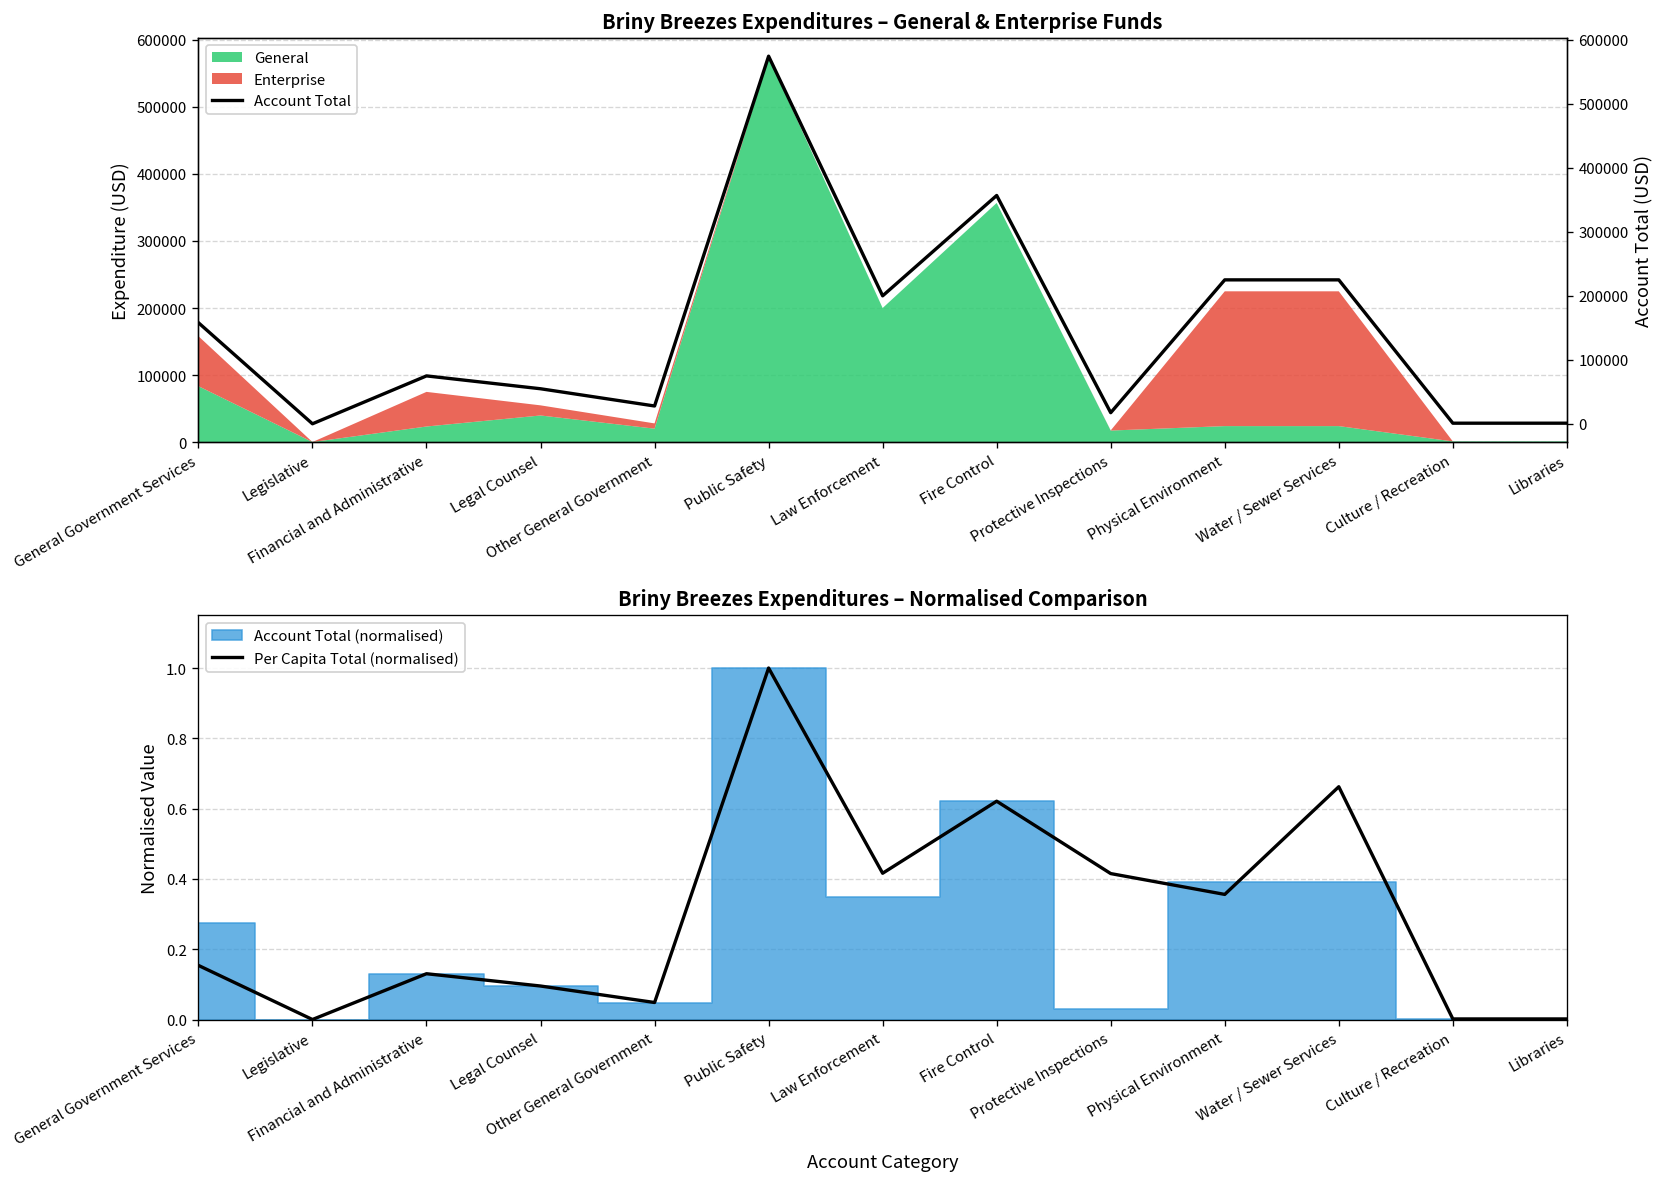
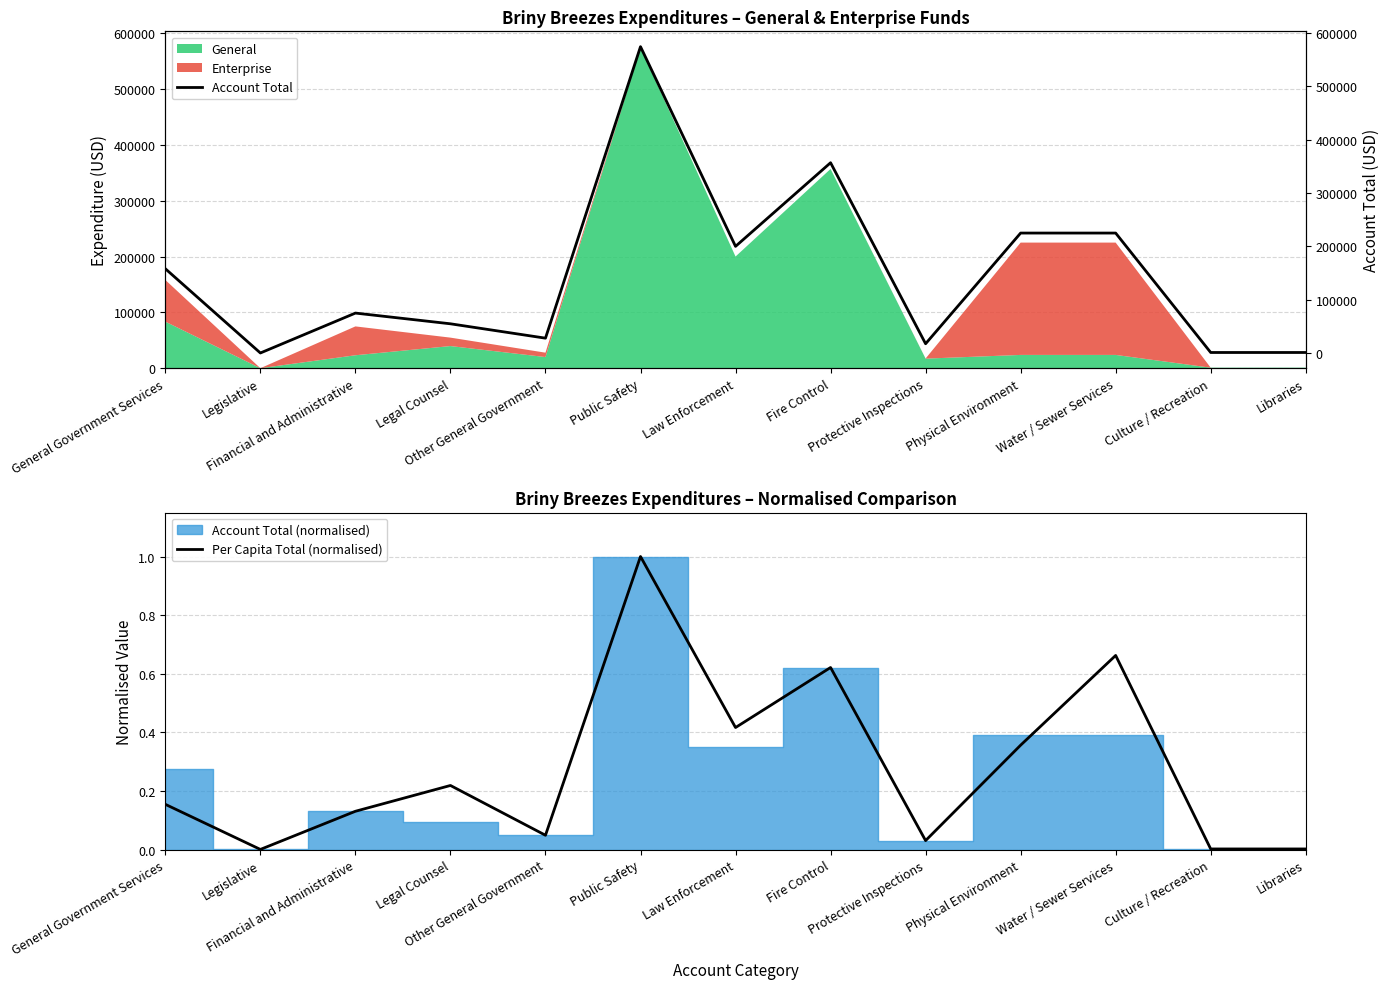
  {
    "Briny Breezes Expenditures – Normalised Comparison": {
      "Per Capita Total (normalised)": {
        "General Government Services": 0.15,
        "Legislative": 0.00,
        "Financial and Administrative": 0.13,
-       "Legal Counsel": 0.10,
+       "Legal Counsel": 0.22,
        "Other General Government": 0.05,
        "Public Safety": 1.00,
        "Law Enforcement": 0.42,
        "Fire Control": 0.62,
-       "Protective Inspections": 0.42,
+       "Protective Inspections": 0.03,
        "Physical Environment": 0.36,
        "Water / Sewer Services": 0.66,
        "Culture / Recreation": 0.00
      }
    }
  }
